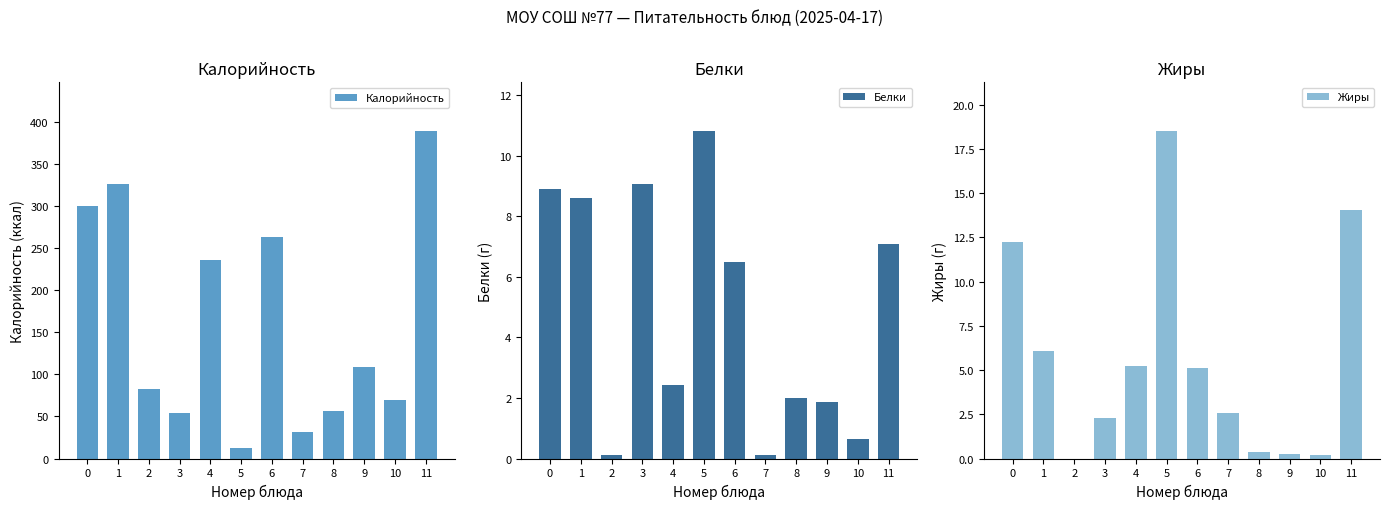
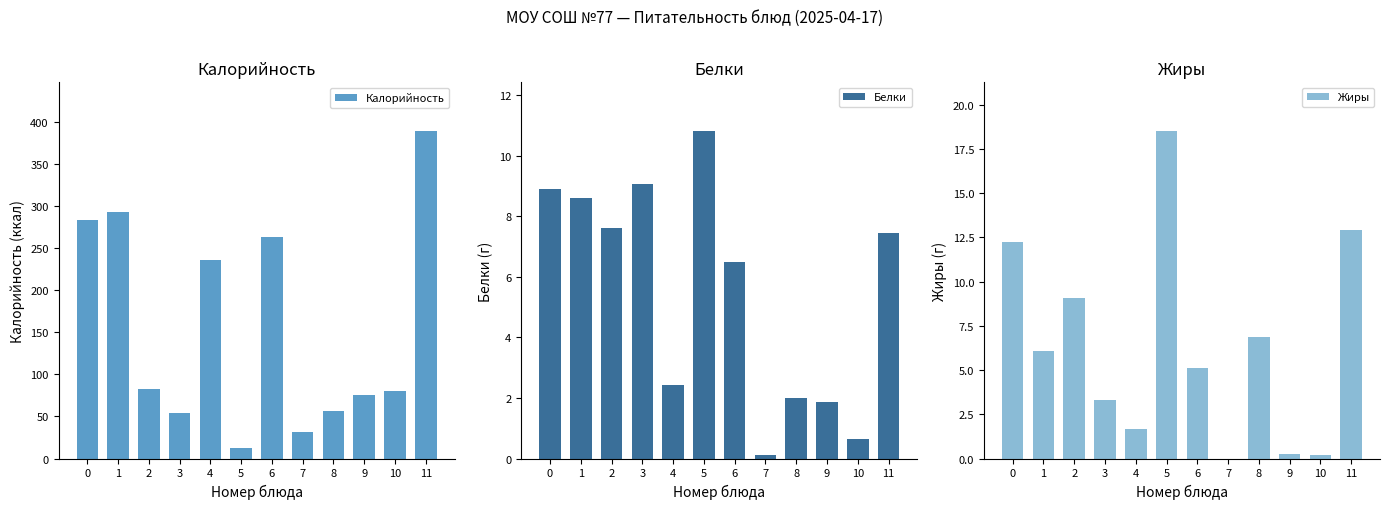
  {
    "Калорийность": {
-     "0": 300,
-     "1": 330,
+     "0": 280,
+     "1": 290,
      "2": 80,
      "3": 50,
      "4": 240,
      "5": 10,
      "6": 260,
      "7": 30,
      "8": 60,
-     "9": 110,
-     "10": 70,
+     "9": 80,
+     "10": 80,
      "11": 390
    },
    "Белки": {
      "0": 8.9,
      "1": 8.6,
-     "2": 0.1,
+     "2": 7.6,
      "3": 9.1,
      "4": 2.4,
      "5": 10.8,
      "6": 6.5,
      "7": 0.1,
      "8": 2.0,
      "9": 1.9,
      "10": 0.7,
-     "11": 7.1
+     "11": 7.5
    },
    "Жиры": {
      "0": 12.3,
      "1": 6.1,
-     "2": 0.0,
-     "3": 2.3,
-     "4": 5.2,
+     "2": 9.1,
+     "3": 3.3,
+     "4": 1.7,
      "5": 18.5,
      "6": 5.1,
-     "7": 2.6,
-     "8": 0.4,
+     "7": 0.0,
+     "8": 6.9,
      "9": 0.2,
      "10": 0.2,
-     "11": 14.1
+     "11": 13.0
    }
  }
